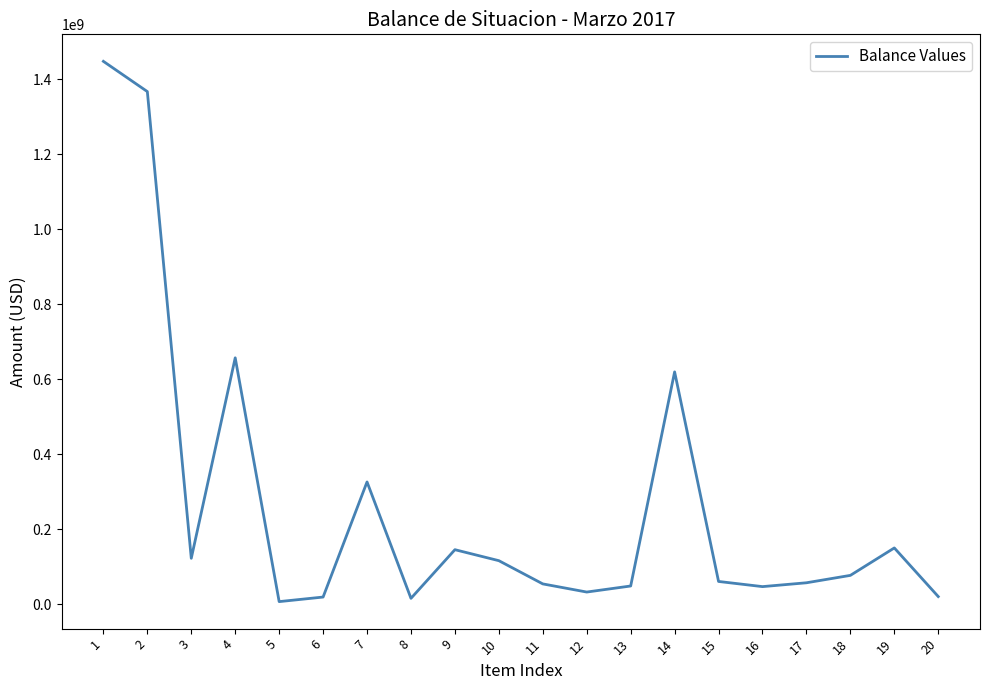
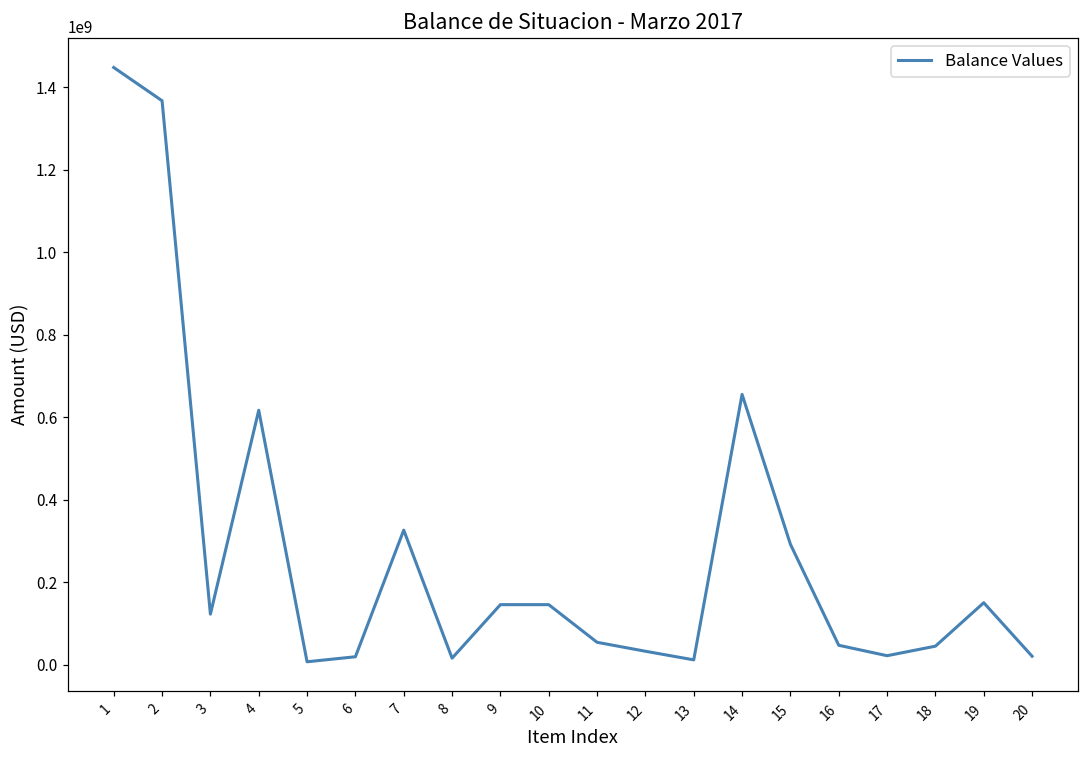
  {
    "1": 1450000000,
    "2": 1370000000,
    "3": 120000000,
-   "4": 660000000,
+   "4": 620000000,
    "5": 10000000,
    "6": 20000000,
    "7": 330000000,
    "8": 20000000,
    "9": 150000000,
-   "10": 120000000,
+   "10": 150000000,
    "11": 50000000,
    "12": 30000000,
-   "13": 50000000,
-   "14": 620000000,
-   "15": 60000000,
+   "13": 10000000,
+   "14": 660000000,
+   "15": 290000000,
    "16": 50000000,
-   "17": 60000000,
-   "18": 80000000,
+   "17": 20000000,
+   "18": 40000000,
    "19": 150000000,
    "20": 20000000
  }
